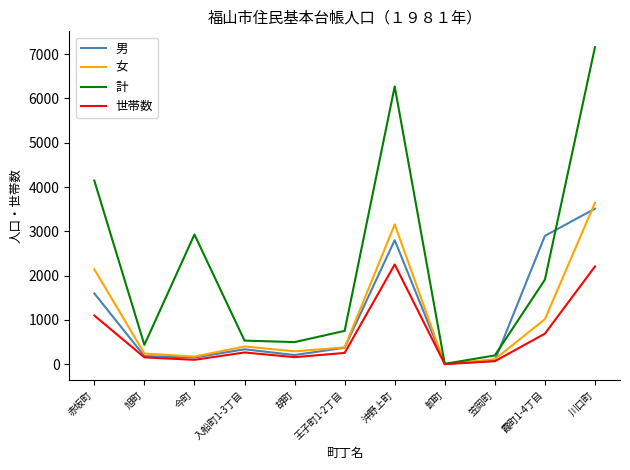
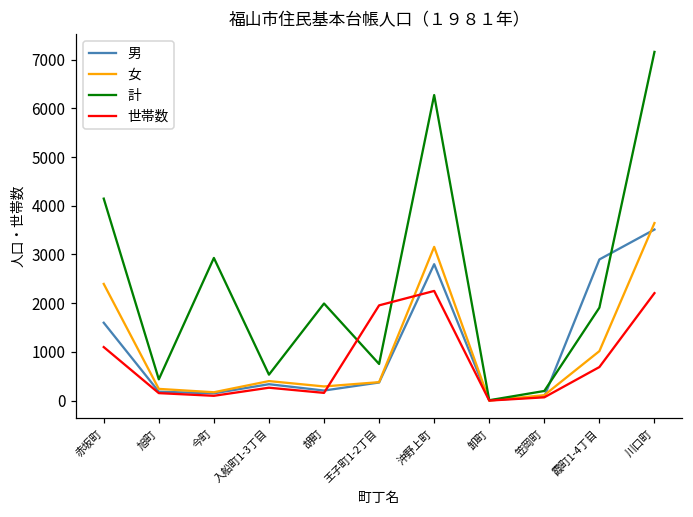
  {
    "男": {
      "赤坂町": 1600,
      "入船町1-3丁目": 300,
      "沖野上町": 2800,
      "霞町1-4丁目": 2900,
      "川口町": 3500
    },
    "女": {
-     "赤坂町": 2100,
+     "赤坂町": 2400,
      "旭町": 200,
      "入船町1-3丁目": 400,
      "胡町": 300,
      "沖野上町": 3200,
      "霞町1-4丁目": 1000,
      "川口町": 3600
    },
    "計": {
      "赤坂町": 4100,
      "旭町": 400,
      "今町": 2900,
      "入船町1-3丁目": 500,
-     "胡町": 500,
+     "胡町": 2000,
      "王子町1-2丁目": 800,
      "沖野上町": 6300,
      "笠岡町": 200,
      "霞町1-4丁目": 1900,
      "川口町": 7200
    },
    "世帯数": {
      "赤坂町": 1100,
      "入船町1-3丁目": 300,
-     "王子町1-2丁目": 300,
+     "王子町1-2丁目": 2000,
      "沖野上町": 2300,
      "霞町1-4丁目": 700,
      "川口町": 2200
    }
  }
